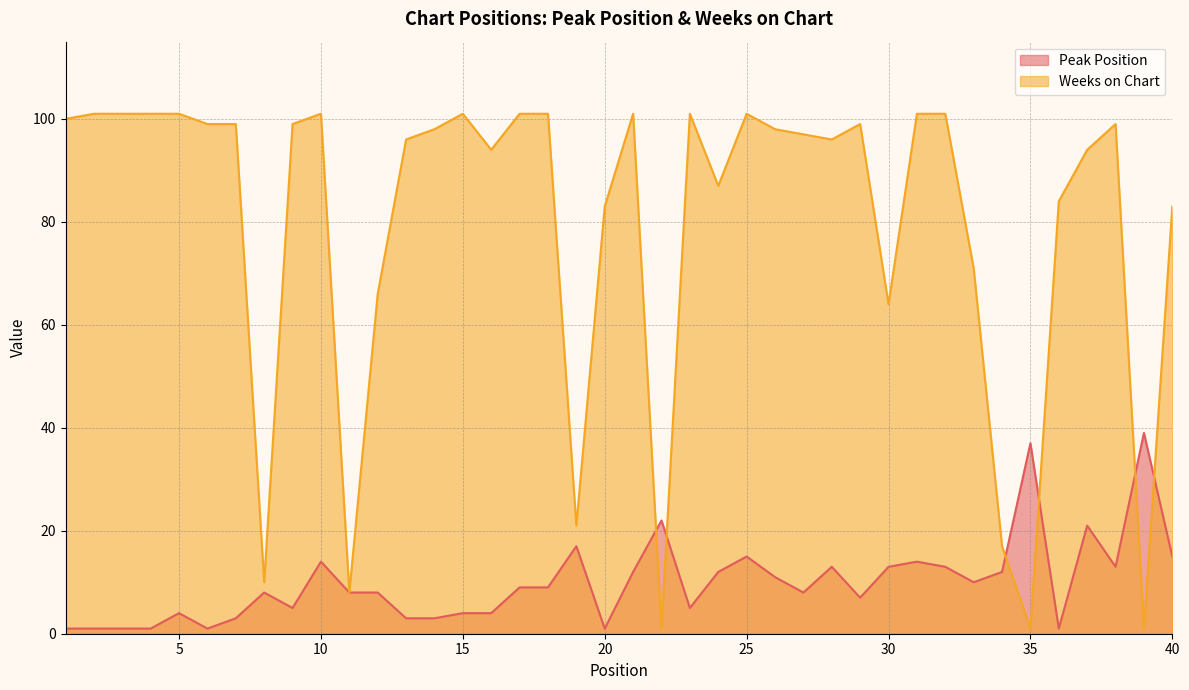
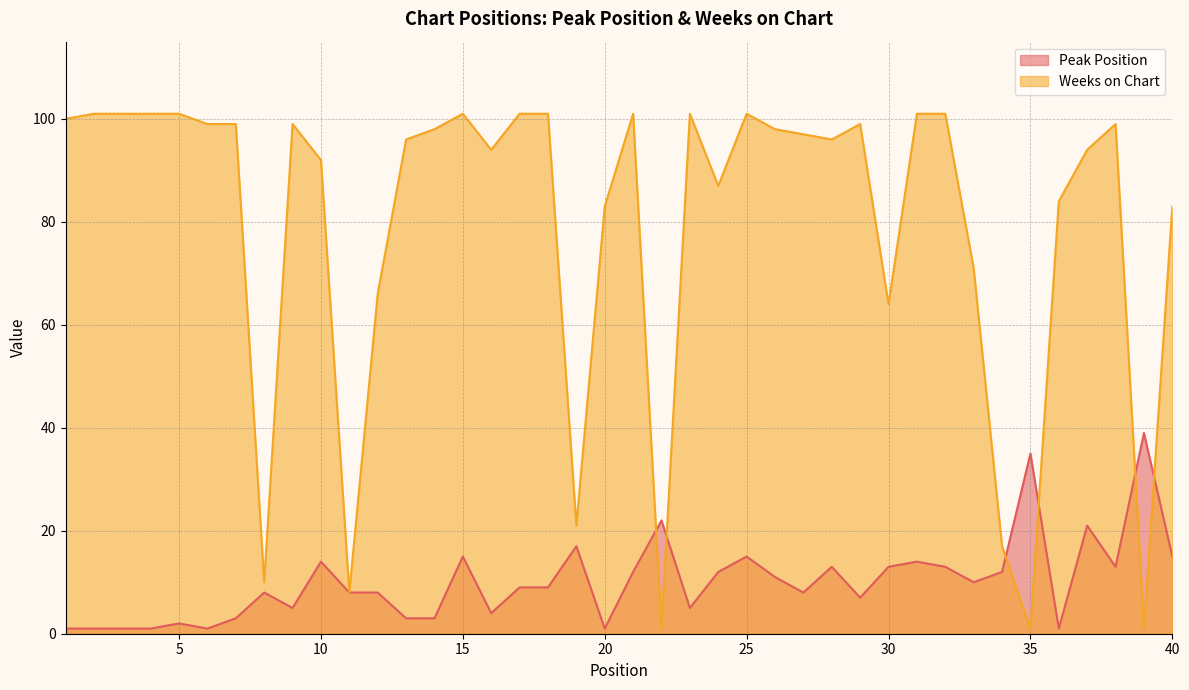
  {
    "Peak Position": {
-     "5": 4,
+     "5": 2,
      "10": 14,
-     "15": 4,
+     "15": 15,
      "20": 1,
      "25": 15,
      "30": 13,
-     "35": 37,
+     "35": 35,
      "40": 15
    },
    "Weeks on Chart": {
      "5": 101,
-     "10": 101,
+     "10": 92,
      "15": 101,
      "20": 83,
      "25": 101,
      "30": 64,
      "35": 1,
      "40": 83
    }
  }
